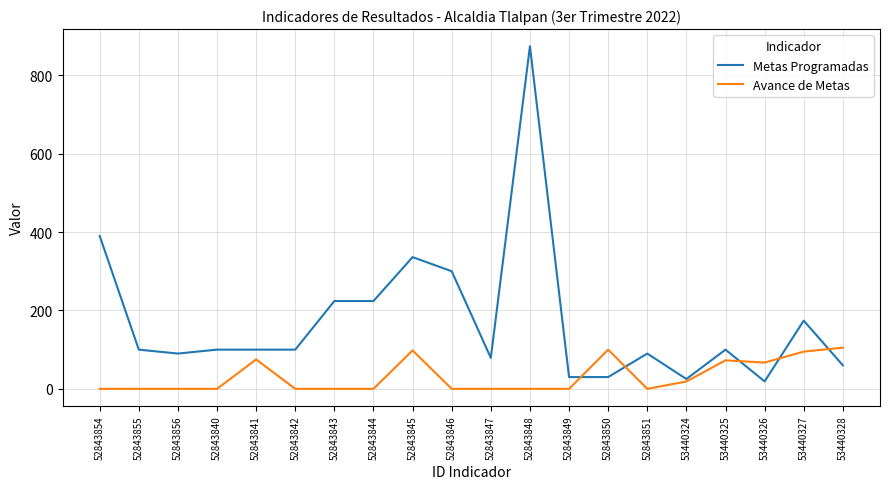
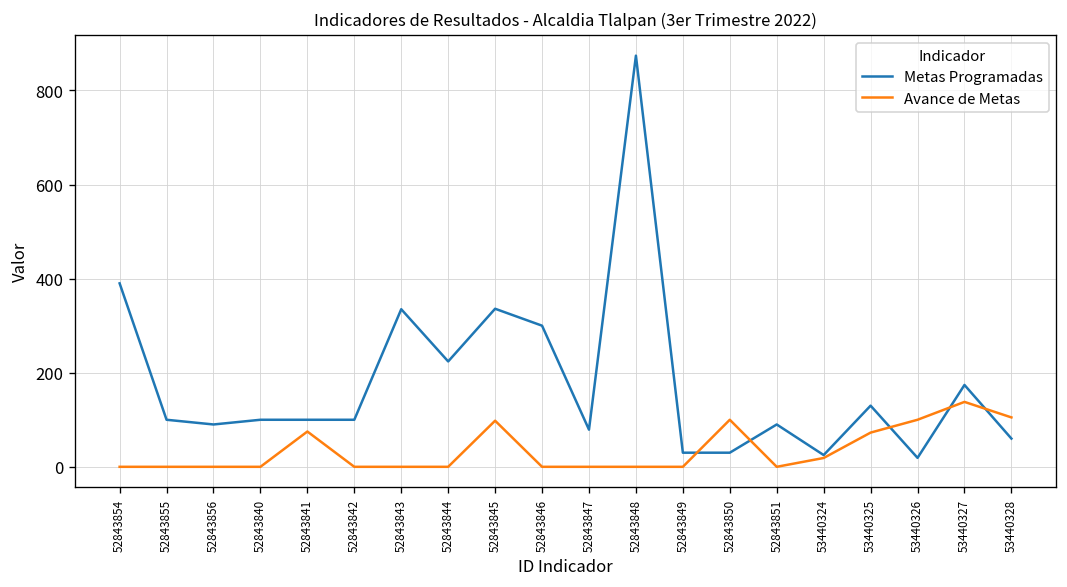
  {
    "Metas Programadas": {
      "52843854": 390,
      "52843855": 100,
      "52843856": 90,
      "52843840": 100,
      "52843841": 100,
      "52843842": 100,
-     "52843843": 220,
+     "52843843": 340,
      "52843844": 220,
      "52843845": 340,
      "52843846": 300,
      "52843847": 80,
      "52843848": 870,
      "52843849": 30,
      "52843850": 30,
      "52843851": 90,
-     "53440325": 100,
+     "53440325": 130,
      "53440326": 20,
      "53440327": 170,
      "53440328": 60
    },
    "Avance de Metas": {
      "52843854": 0,
      "52843855": 0,
      "52843856": 0,
      "52843840": 0,
      "52843841": 80,
      "52843842": 0,
      "52843843": 0,
      "52843844": 0,
      "52843845": 100,
      "52843846": 0,
      "52843847": 0,
      "52843848": 0,
      "52843849": 0,
      "52843850": 100,
      "52843851": 0,
      "53440325": 70,
-     "53440326": 70,
-     "53440327": 100,
+     "53440326": 100,
+     "53440327": 140,
      "53440328": 110
    }
  }
